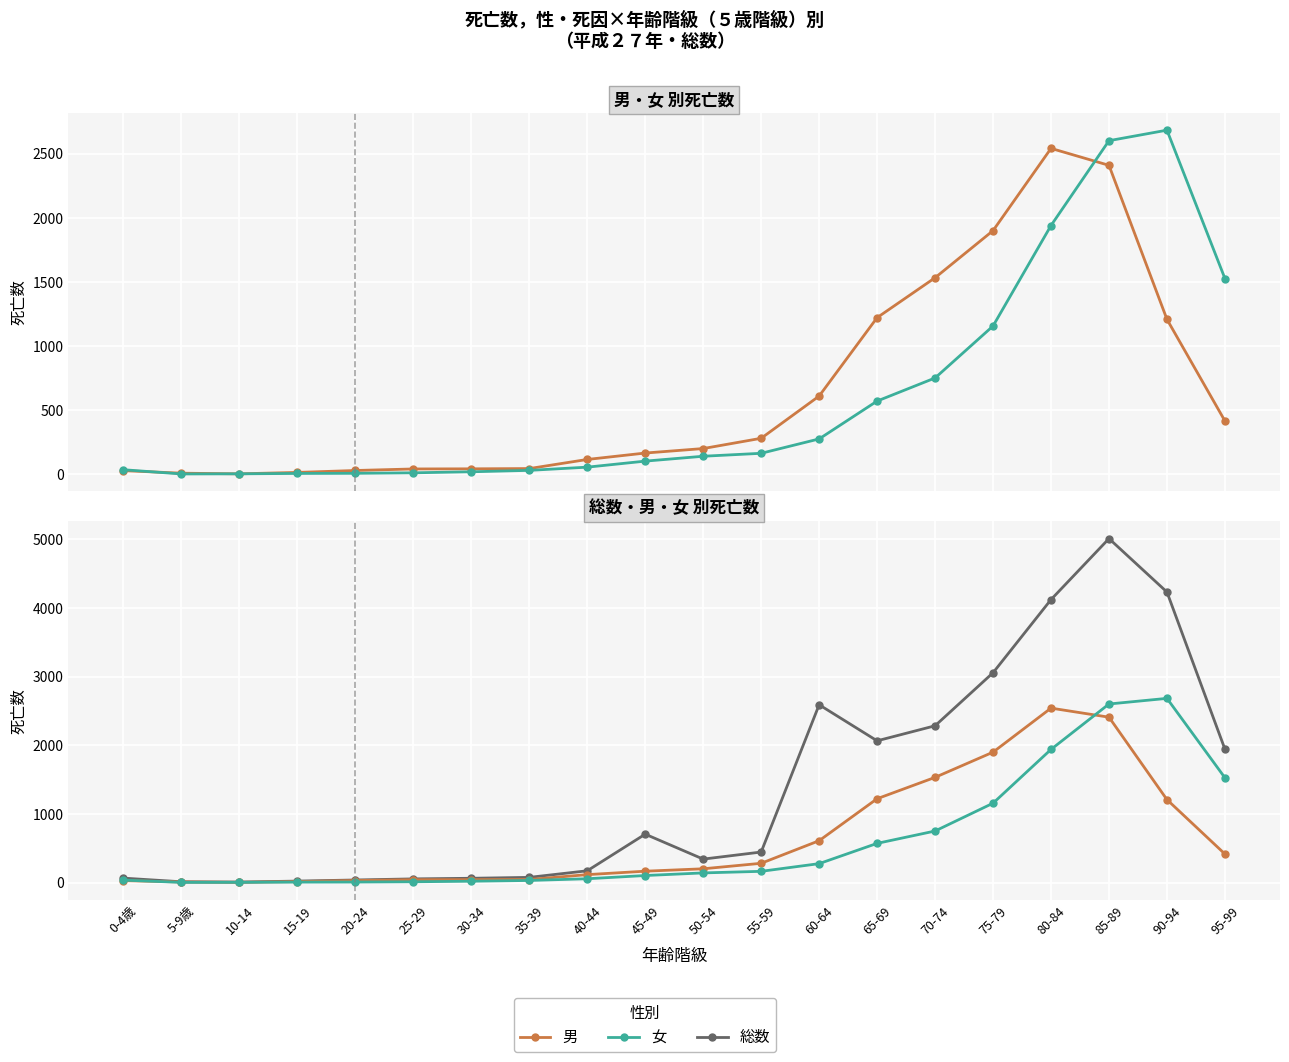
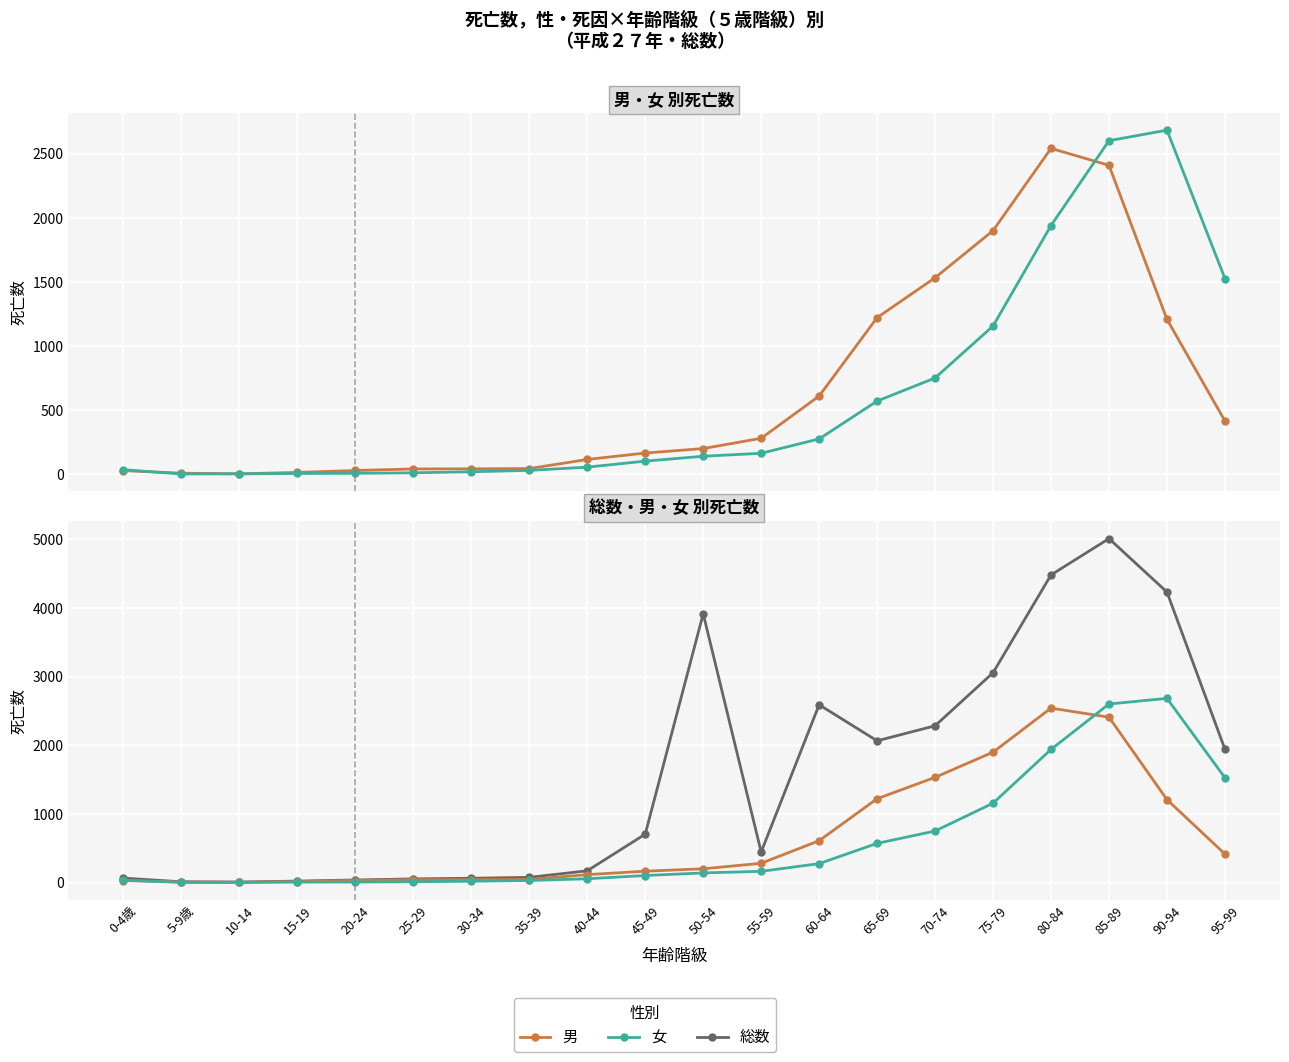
  {
    "総数・男・女 別死亡数": {
      "総数": {
        "40-44": 200,
        "45-49": 700,
-       "50-54": 300,
+       "50-54": 3900,
        "55-59": 400,
        "60-64": 2600,
        "65-69": 2100,
        "70-74": 2300,
        "75-79": 3100,
-       "80-84": 4100,
+       "80-84": 4500,
        "85-89": 5000,
        "90-94": 4200,
        "95-99": 1900
      },
      "男": {
        "40-44": 100,
        "45-49": 200,
        "50-54": 200,
        "55-59": 300,
        "60-64": 600,
        "65-69": 1200,
        "70-74": 1500,
        "75-79": 1900,
        "80-84": 2500,
        "85-89": 2400,
        "90-94": 1200,
        "95-99": 400
      },
      "女": {
        "40-44": 100,
        "45-49": 100,
        "50-54": 100,
        "55-59": 200,
        "60-64": 300,
        "65-69": 600,
        "70-74": 800,
        "75-79": 1200,
        "80-84": 1900,
        "85-89": 2600,
        "90-94": 2700,
        "95-99": 1500
      }
    }
  }
